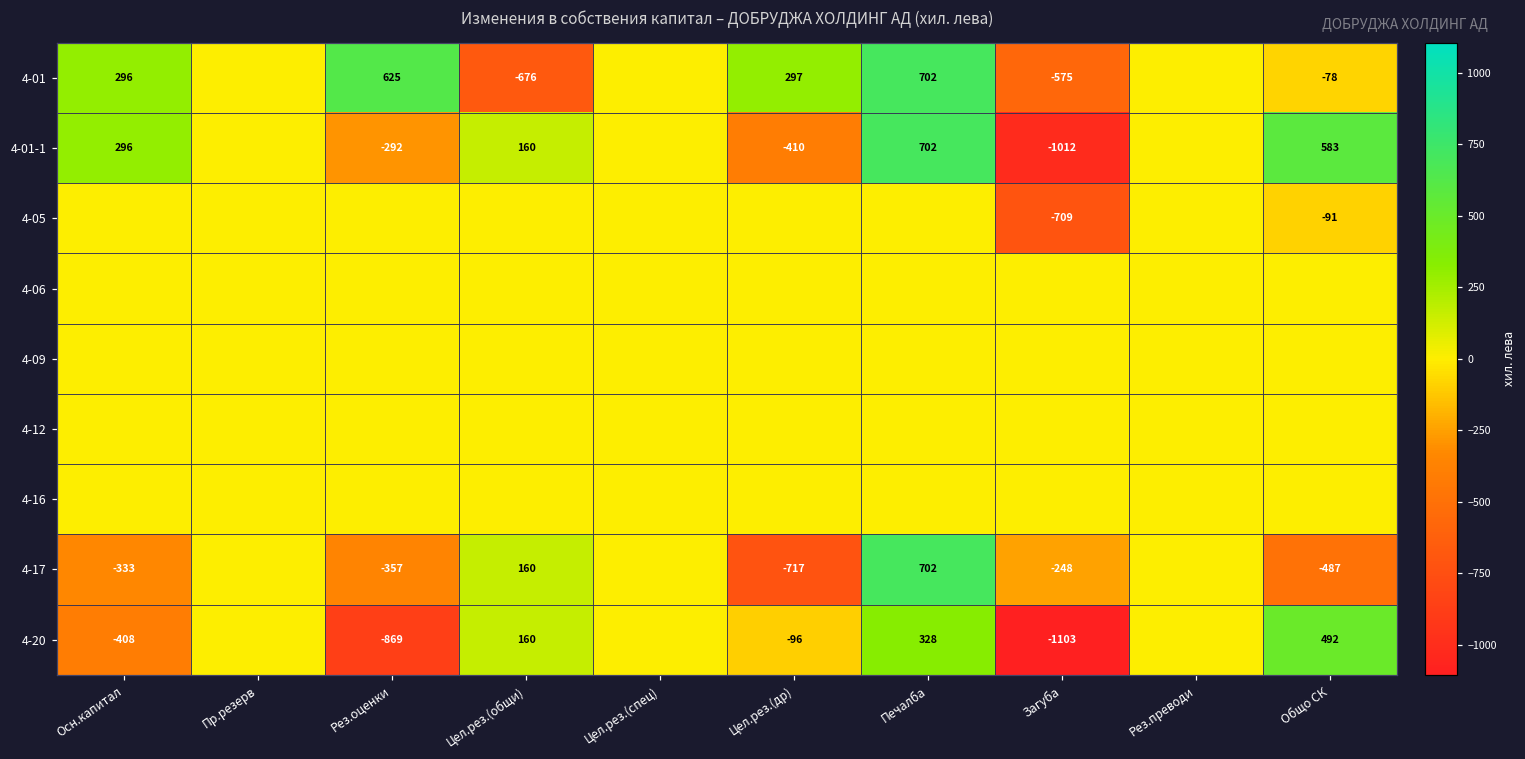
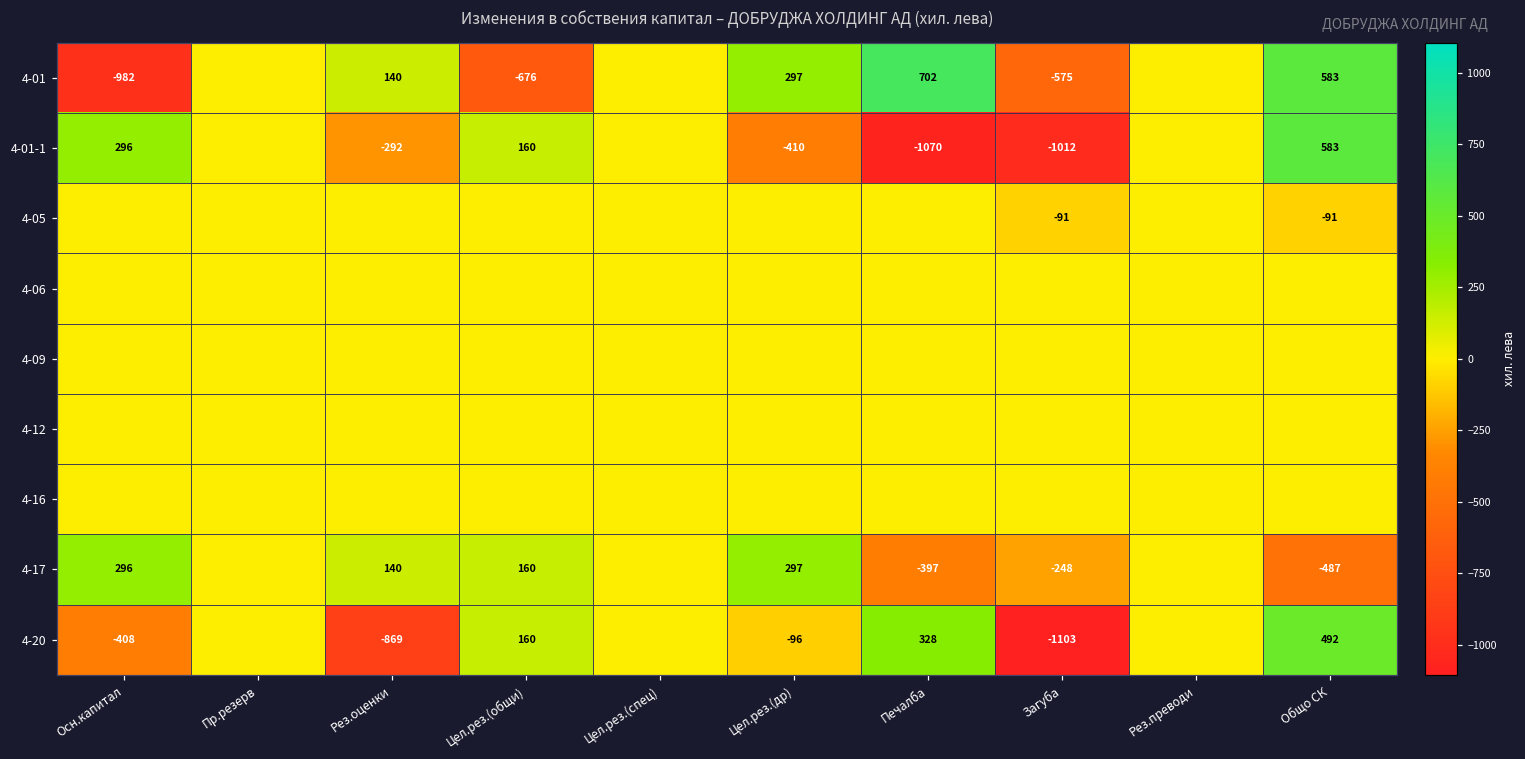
  {
    "4-01": {
-     "Осн.капитал": 296,
-     "Рез.оценки": 625,
+     "Осн.капитал": -982,
+     "Рез.оценки": 140,
      "Цел.рез.(общи)": -676,
      "Цел.рез.(др)": 297,
      "Печалба": 702,
      "Загуба": -575,
-     "Общо СК": -78
+     "Общо СК": 583
    },
    "4-01-1": {
      "Осн.капитал": 296,
      "Рез.оценки": -292,
      "Цел.рез.(общи)": 160,
      "Цел.рез.(др)": -410,
-     "Печалба": 702,
+     "Печалба": -1070,
      "Загуба": -1012,
      "Общо СК": 583
    },
    "4-05": {
-     "Загуба": -709,
+     "Загуба": -91,
      "Общо СК": -91
    },
    "4-17": {
-     "Осн.капитал": -333,
-     "Рез.оценки": -357,
+     "Осн.капитал": 296,
+     "Рез.оценки": 140,
      "Цел.рез.(общи)": 160,
-     "Цел.рез.(др)": -717,
-     "Печалба": 702,
+     "Цел.рез.(др)": 297,
+     "Печалба": -397,
      "Загуба": -248,
      "Общо СК": -487
    },
    "4-20": {
      "Осн.капитал": -408,
      "Рез.оценки": -869,
      "Цел.рез.(общи)": 160,
      "Цел.рез.(др)": -96,
      "Печалба": 328,
      "Загуба": -1103,
      "Общо СК": 492
    }
  }
